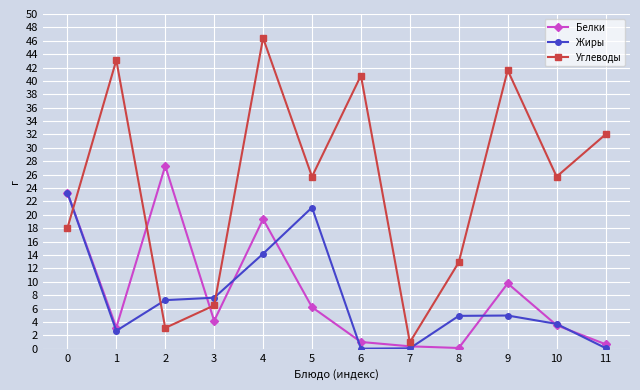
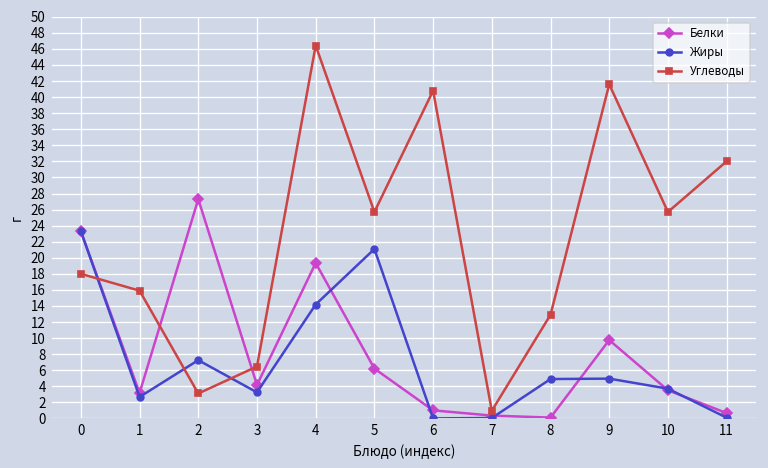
  {
    "Белки": {
      "1": 3,
      "2": 27,
      "3": 4,
      "4": 19,
      "5": 6,
      "6": 1,
      "8": 0,
      "9": 10,
      "11": 1
    },
    "Жиры": {
      "1": 3,
      "2": 7,
-     "3": 8,
+     "3": 3,
      "4": 14,
      "5": 21,
      "6": 0,
      "8": 5,
      "9": 5,
      "11": 0
    },
    "Углеводы": {
      "0": 18,
-     "1": 43,
+     "1": 16,
      "2": 3,
      "3": 6,
      "4": 46,
      "5": 26,
      "6": 41,
      "7": 1,
      "8": 13,
      "9": 42,
      "10": 26,
      "11": 32
    }
  }
